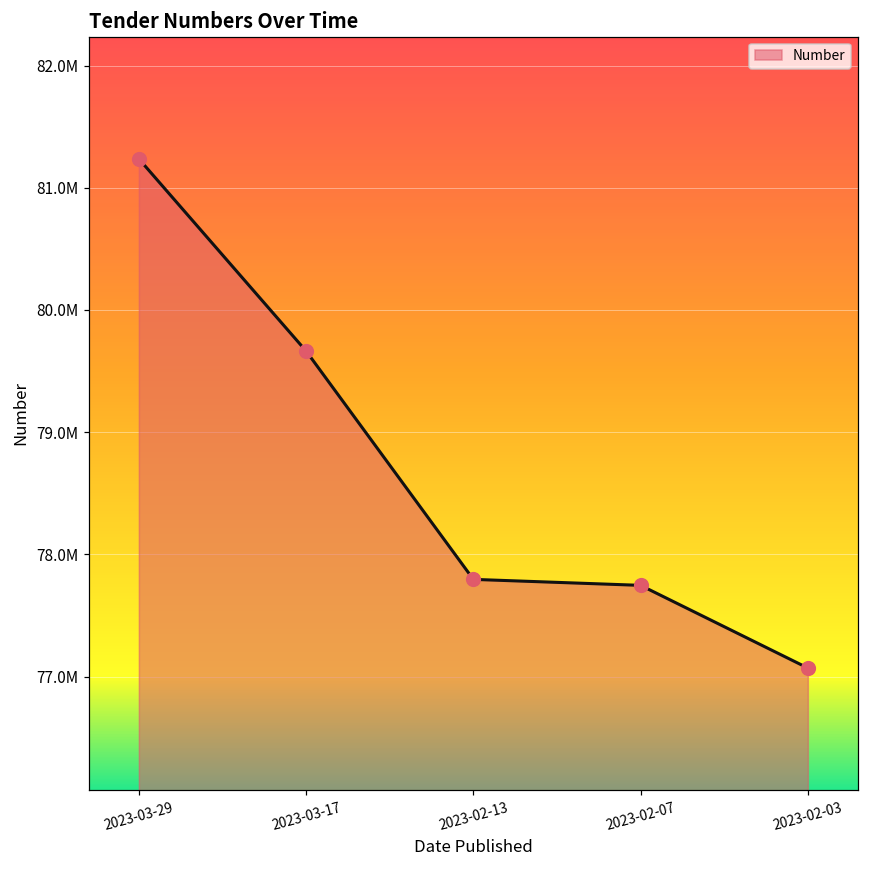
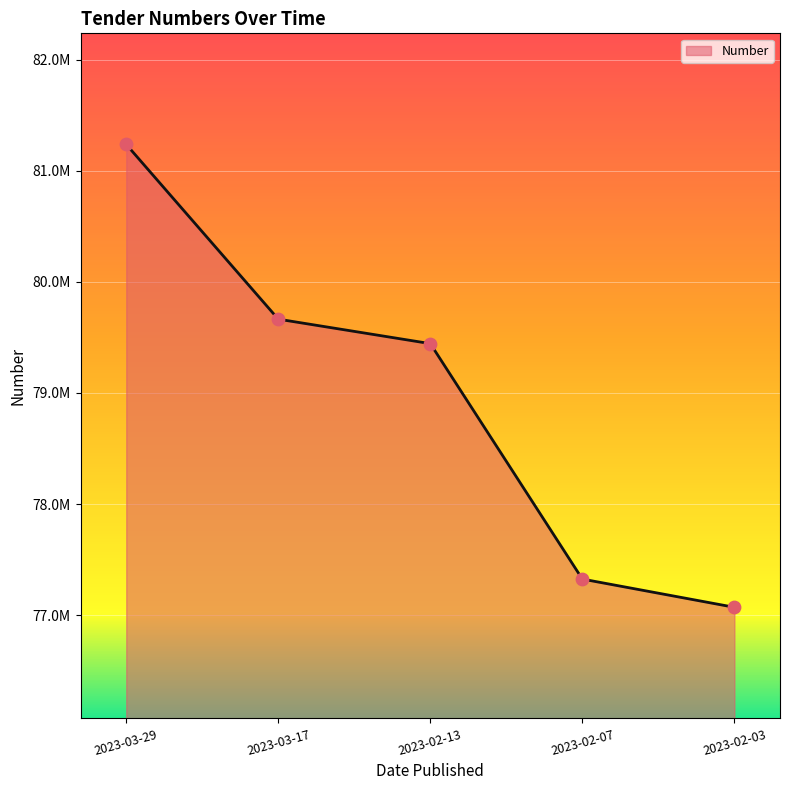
  {
    "2023-03-29": 81240000,
    "2023-03-17": 79660000,
-   "2023-02-13": 77800000,
-   "2023-02-07": 77750000,
+   "2023-02-13": 79440000,
+   "2023-02-07": 77320000,
    "2023-02-03": 77070000
  }
